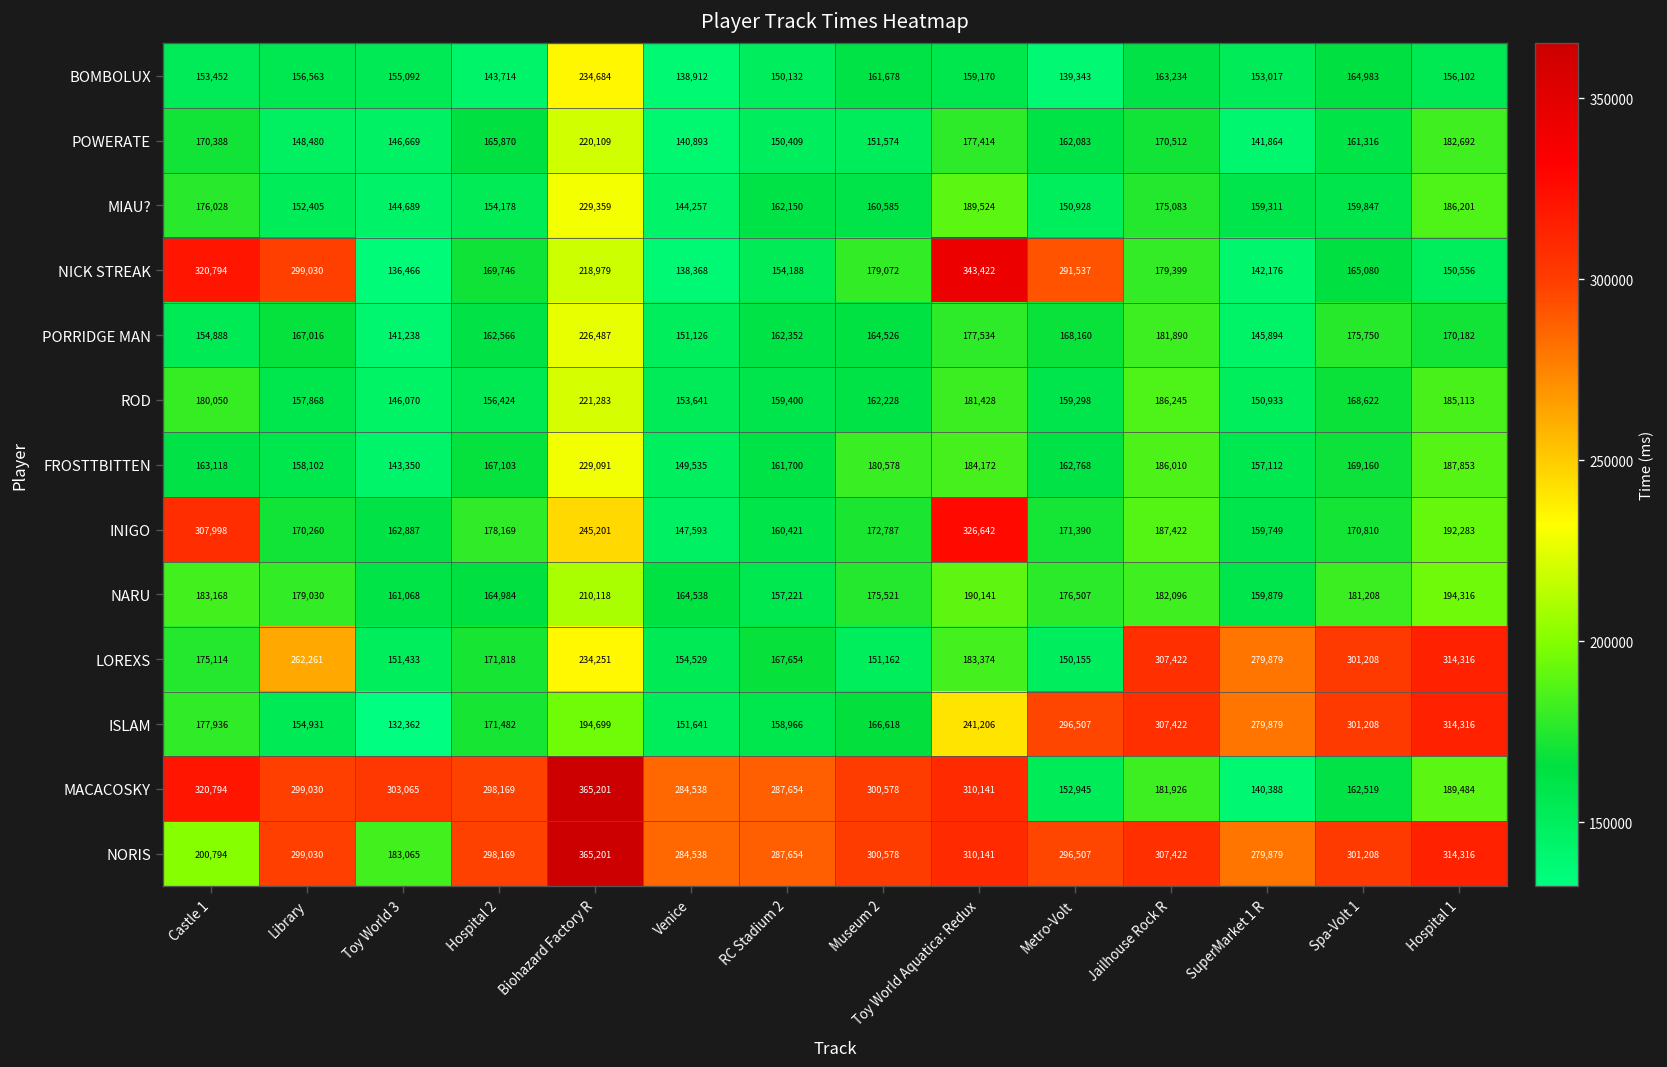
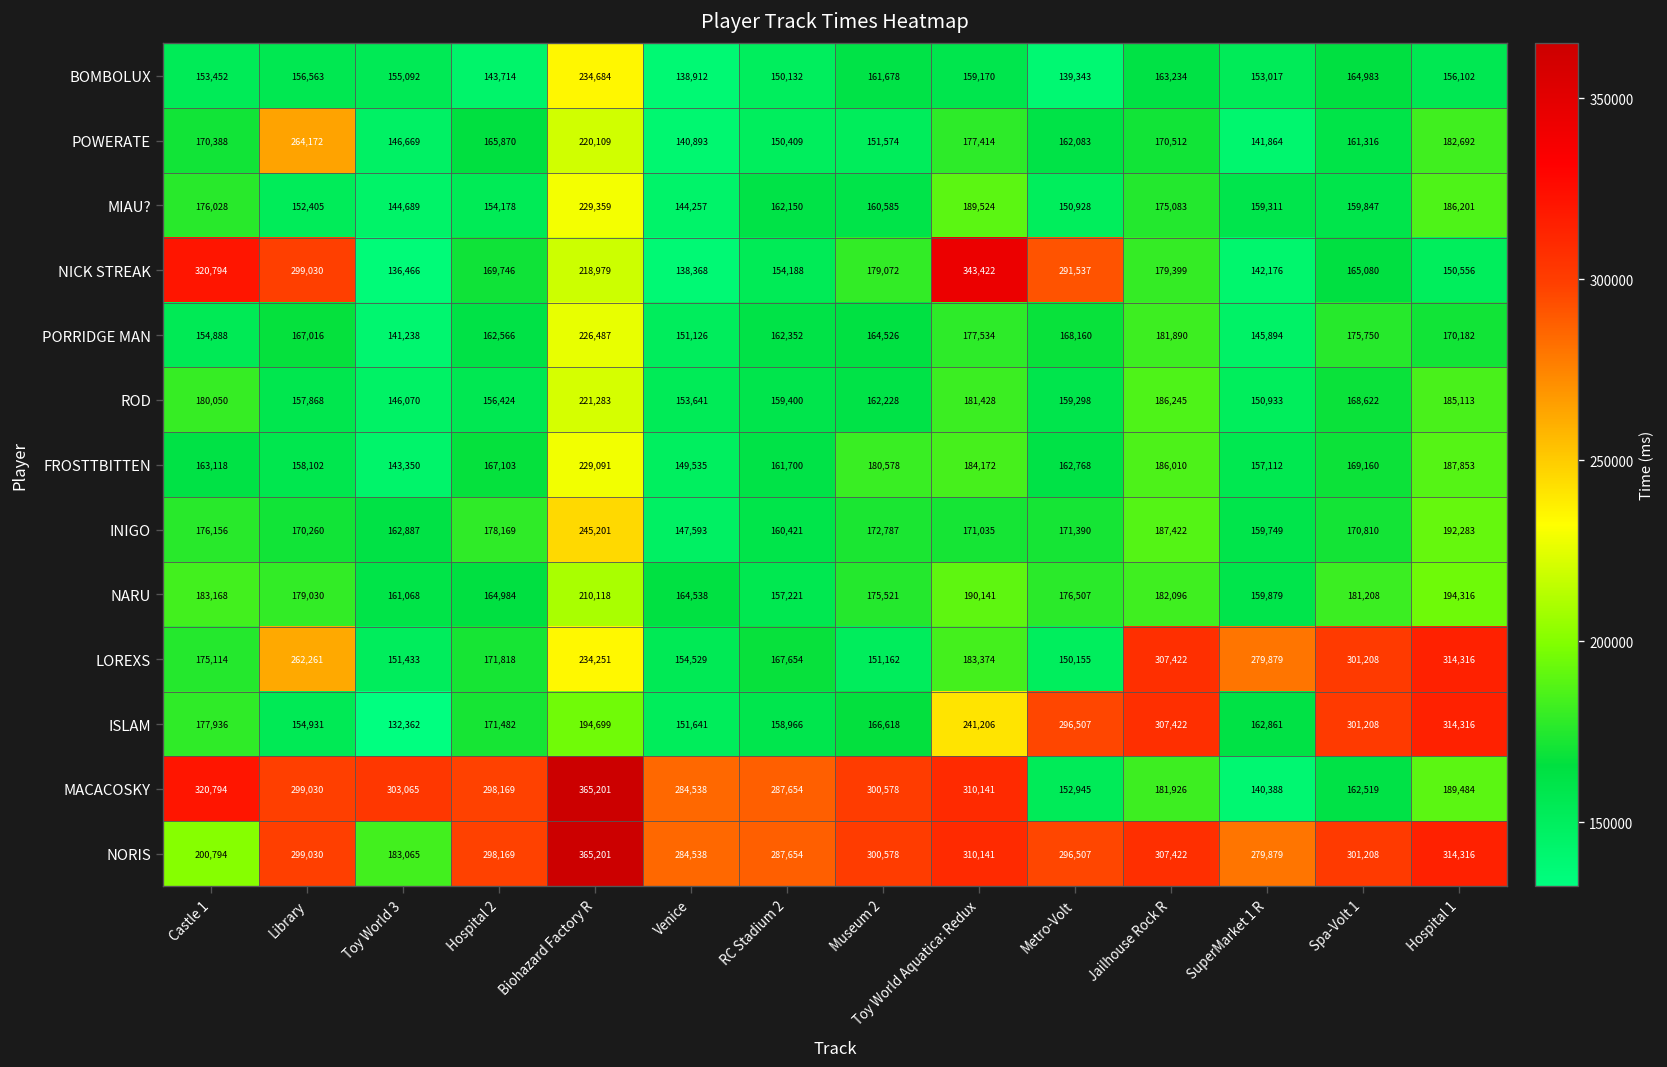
  {
    "BOMBOLUX": {
      "Castle 1": "153,452",
      "Library": "156,563",
      "Toy World 3": "155,092",
      "Hospital 2": "143,714",
      "Biohazard Factory R": "234,684",
      "Venice": "138,912",
      "RC Stadium 2": "150,132",
      "Museum 2": "161,678",
      "Toy World Aquatica: Redux": "159,170",
      "Metro-Volt": "139,343",
      "Jailhouse Rock R": "163,234",
      "SuperMarket 1 R": "153,017",
      "Spa-Volt 1": "164,983",
      "Hospital 1": "156,102"
    },
    "POWERATE": {
      "Castle 1": "170,388",
-     "Library": "148,480",
+     "Library": "264,172",
      "Toy World 3": "146,669",
      "Hospital 2": "165,870",
      "Biohazard Factory R": "220,109",
      "Venice": "140,893",
      "RC Stadium 2": "150,409",
      "Museum 2": "151,574",
      "Toy World Aquatica: Redux": "177,414",
      "Metro-Volt": "162,083",
      "Jailhouse Rock R": "170,512",
      "SuperMarket 1 R": "141,864",
      "Spa-Volt 1": "161,316",
      "Hospital 1": "182,692"
    },
    "MIAU?": {
      "Castle 1": "176,028",
      "Library": "152,405",
      "Toy World 3": "144,689",
      "Hospital 2": "154,178",
      "Biohazard Factory R": "229,359",
      "Venice": "144,257",
      "RC Stadium 2": "162,150",
      "Museum 2": "160,585",
      "Toy World Aquatica: Redux": "189,524",
      "Metro-Volt": "150,928",
      "Jailhouse Rock R": "175,083",
      "SuperMarket 1 R": "159,311",
      "Spa-Volt 1": "159,847",
      "Hospital 1": "186,201"
    },
    "NICK STREAK": {
      "Castle 1": "320,794",
      "Library": "299,030",
      "Toy World 3": "136,466",
      "Hospital 2": "169,746",
      "Biohazard Factory R": "218,979",
      "Venice": "138,368",
      "RC Stadium 2": "154,188",
      "Museum 2": "179,072",
      "Toy World Aquatica: Redux": "343,422",
      "Metro-Volt": "291,537",
      "Jailhouse Rock R": "179,399",
      "SuperMarket 1 R": "142,176",
      "Spa-Volt 1": "165,080",
      "Hospital 1": "150,556"
    },
    "PORRIDGE MAN": {
      "Castle 1": "154,888",
      "Library": "167,016",
      "Toy World 3": "141,238",
      "Hospital 2": "162,566",
      "Biohazard Factory R": "226,487",
      "Venice": "151,126",
      "RC Stadium 2": "162,352",
      "Museum 2": "164,526",
      "Toy World Aquatica: Redux": "177,534",
      "Metro-Volt": "168,160",
      "Jailhouse Rock R": "181,890",
      "SuperMarket 1 R": "145,894",
      "Spa-Volt 1": "175,750",
      "Hospital 1": "170,182"
    },
    "ROD": {
      "Castle 1": "180,050",
      "Library": "157,868",
      "Toy World 3": "146,070",
      "Hospital 2": "156,424",
      "Biohazard Factory R": "221,283",
      "Venice": "153,641",
      "RC Stadium 2": "159,400",
      "Museum 2": "162,228",
      "Toy World Aquatica: Redux": "181,428",
      "Metro-Volt": "159,298",
      "Jailhouse Rock R": "186,245",
      "SuperMarket 1 R": "150,933",
      "Spa-Volt 1": "168,622",
      "Hospital 1": "185,113"
    },
    "FROSTTBITTEN": {
      "Castle 1": "163,118",
      "Library": "158,102",
      "Toy World 3": "143,350",
      "Hospital 2": "167,103",
      "Biohazard Factory R": "229,091",
      "Venice": "149,535",
      "RC Stadium 2": "161,700",
      "Museum 2": "180,578",
      "Toy World Aquatica: Redux": "184,172",
      "Metro-Volt": "162,768",
      "Jailhouse Rock R": "186,010",
      "SuperMarket 1 R": "157,112",
      "Spa-Volt 1": "169,160",
      "Hospital 1": "187,853"
    },
    "INIGO": {
-     "Castle 1": "307,998",
+     "Castle 1": "176,156",
      "Library": "170,260",
      "Toy World 3": "162,887",
      "Hospital 2": "178,169",
      "Biohazard Factory R": "245,201",
      "Venice": "147,593",
      "RC Stadium 2": "160,421",
      "Museum 2": "172,787",
-     "Toy World Aquatica: Redux": "326,642",
+     "Toy World Aquatica: Redux": "171,035",
      "Metro-Volt": "171,390",
      "Jailhouse Rock R": "187,422",
      "SuperMarket 1 R": "159,749",
      "Spa-Volt 1": "170,810",
      "Hospital 1": "192,283"
    },
    "NARU": {
      "Castle 1": "183,168",
      "Library": "179,030",
      "Toy World 3": "161,068",
      "Hospital 2": "164,984",
      "Biohazard Factory R": "210,118",
      "Venice": "164,538",
      "RC Stadium 2": "157,221",
      "Museum 2": "175,521",
      "Toy World Aquatica: Redux": "190,141",
      "Metro-Volt": "176,507",
      "Jailhouse Rock R": "182,096",
      "SuperMarket 1 R": "159,879",
      "Spa-Volt 1": "181,208",
      "Hospital 1": "194,316"
    },
    "LOREXS": {
      "Castle 1": "175,114",
      "Library": "262,261",
      "Toy World 3": "151,433",
      "Hospital 2": "171,818",
      "Biohazard Factory R": "234,251",
      "Venice": "154,529",
      "RC Stadium 2": "167,654",
      "Museum 2": "151,162",
      "Toy World Aquatica: Redux": "183,374",
      "Metro-Volt": "150,155",
      "Jailhouse Rock R": "307,422",
      "SuperMarket 1 R": "279,879",
      "Spa-Volt 1": "301,208",
      "Hospital 1": "314,316"
    },
    "ISLAM": {
      "Castle 1": "177,936",
      "Library": "154,931",
      "Toy World 3": "132,362",
      "Hospital 2": "171,482",
      "Biohazard Factory R": "194,699",
      "Venice": "151,641",
      "RC Stadium 2": "158,966",
      "Museum 2": "166,618",
      "Toy World Aquatica: Redux": "241,206",
      "Metro-Volt": "296,507",
      "Jailhouse Rock R": "307,422",
-     "SuperMarket 1 R": "279,879",
+     "SuperMarket 1 R": "162,861",
      "Spa-Volt 1": "301,208",
      "Hospital 1": "314,316"
    },
    "MACACOSKY": {
      "Castle 1": "320,794",
      "Library": "299,030",
      "Toy World 3": "303,065",
      "Hospital 2": "298,169",
      "Biohazard Factory R": "365,201",
      "Venice": "284,538",
      "RC Stadium 2": "287,654",
      "Museum 2": "300,578",
      "Toy World Aquatica: Redux": "310,141",
      "Metro-Volt": "152,945",
      "Jailhouse Rock R": "181,926",
      "SuperMarket 1 R": "140,388",
      "Spa-Volt 1": "162,519",
      "Hospital 1": "189,484"
    },
    "NORIS": {
      "Castle 1": "200,794",
      "Library": "299,030",
      "Toy World 3": "183,065",
      "Hospital 2": "298,169",
      "Biohazard Factory R": "365,201",
      "Venice": "284,538",
      "RC Stadium 2": "287,654",
      "Museum 2": "300,578",
      "Toy World Aquatica: Redux": "310,141",
      "Metro-Volt": "296,507",
      "Jailhouse Rock R": "307,422",
      "SuperMarket 1 R": "279,879",
      "Spa-Volt 1": "301,208",
      "Hospital 1": "314,316"
    }
  }
